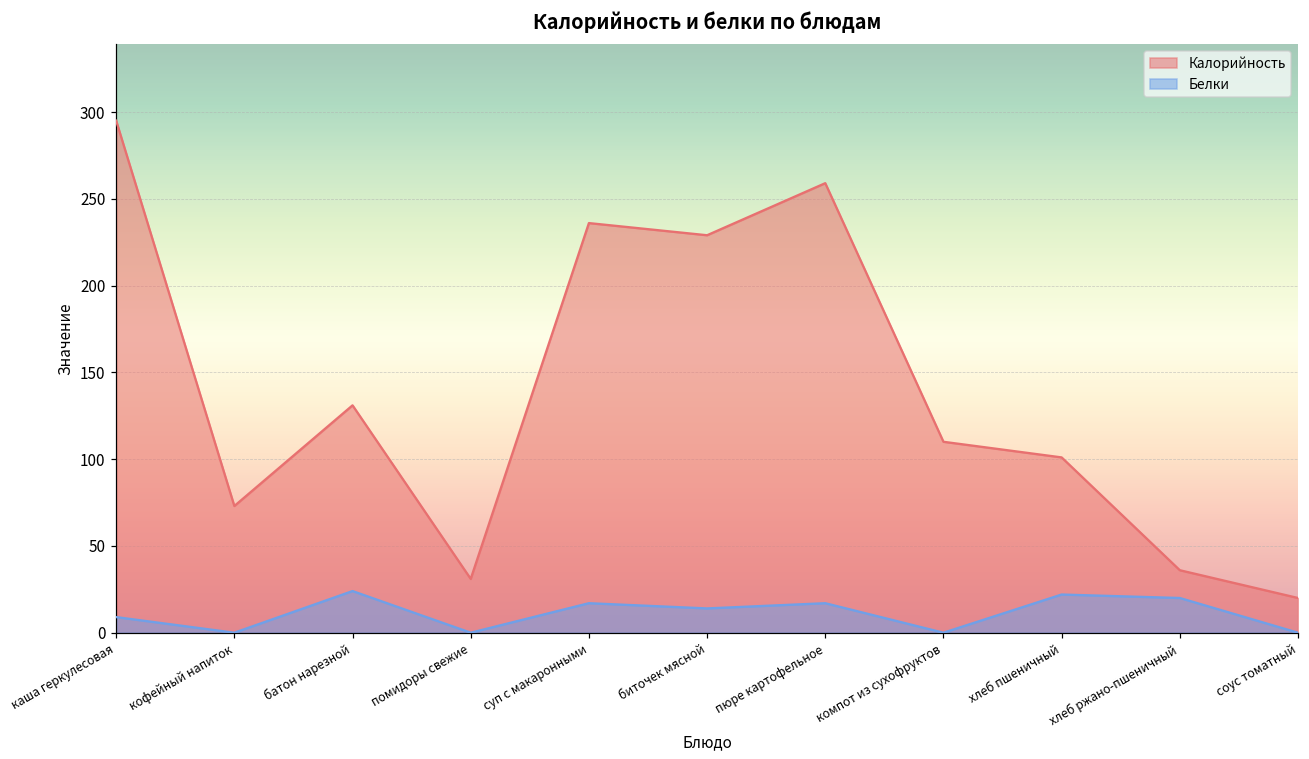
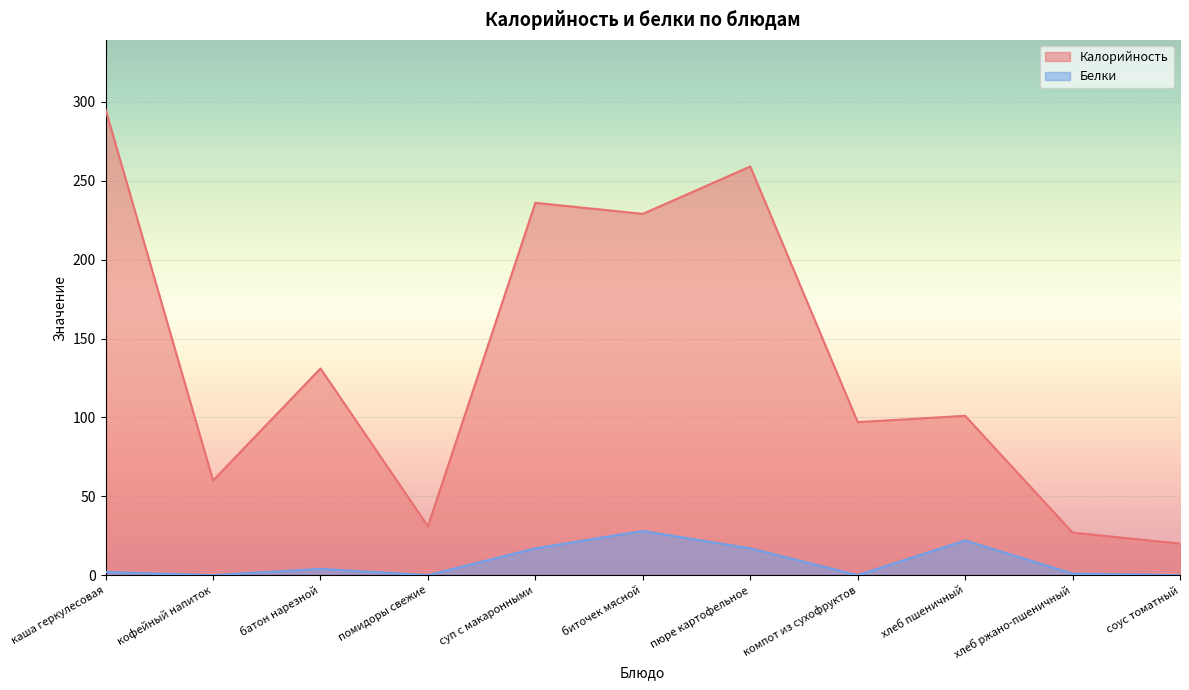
  {
    "Калорийность": {
      "каша геркулесовая": 295,
-     "кофейный напиток": 73,
+     "кофейный напиток": 60,
      "батон нарезной": 131,
      "помидоры свежие": 31,
      "суп с макаронными": 236,
      "биточек мясной": 229,
      "пюре картофельное": 259,
-     "компот из сухофруктов": 110,
+     "компот из сухофруктов": 97,
      "хлеб пшеничный": 101,
-     "хлеб ржано-пшеничный": 36,
+     "хлеб ржано-пшеничный": 27,
      "соус томатный": 20
    },
    "Белки": {
-     "каша геркулесовая": 9,
+     "каша геркулесовая": 2,
      "кофейный напиток": 0,
-     "батон нарезной": 24,
+     "батон нарезной": 4,
      "помидоры свежие": 0,
      "суп с макаронными": 17,
-     "биточек мясной": 14,
+     "биточек мясной": 28,
      "пюре картофельное": 17,
      "компот из сухофруктов": 0,
      "хлеб пшеничный": 22,
-     "хлеб ржано-пшеничный": 20,
+     "хлеб ржано-пшеничный": 1,
      "соус томатный": 0
    }
  }
